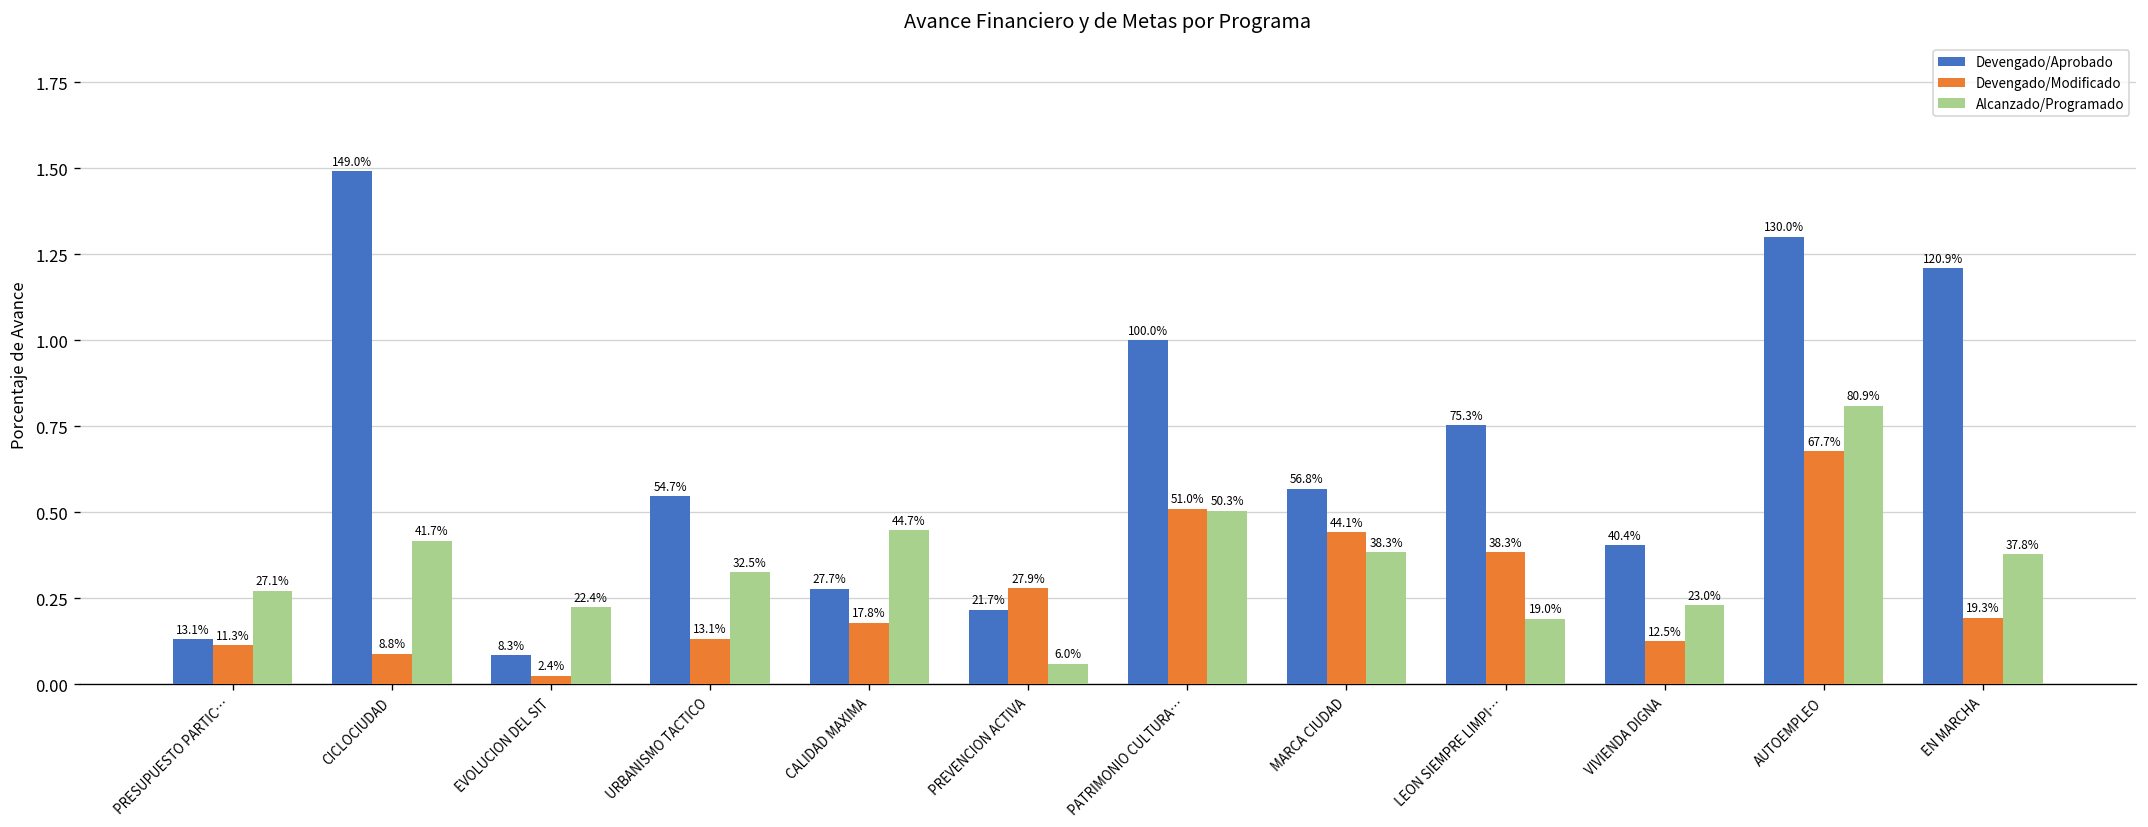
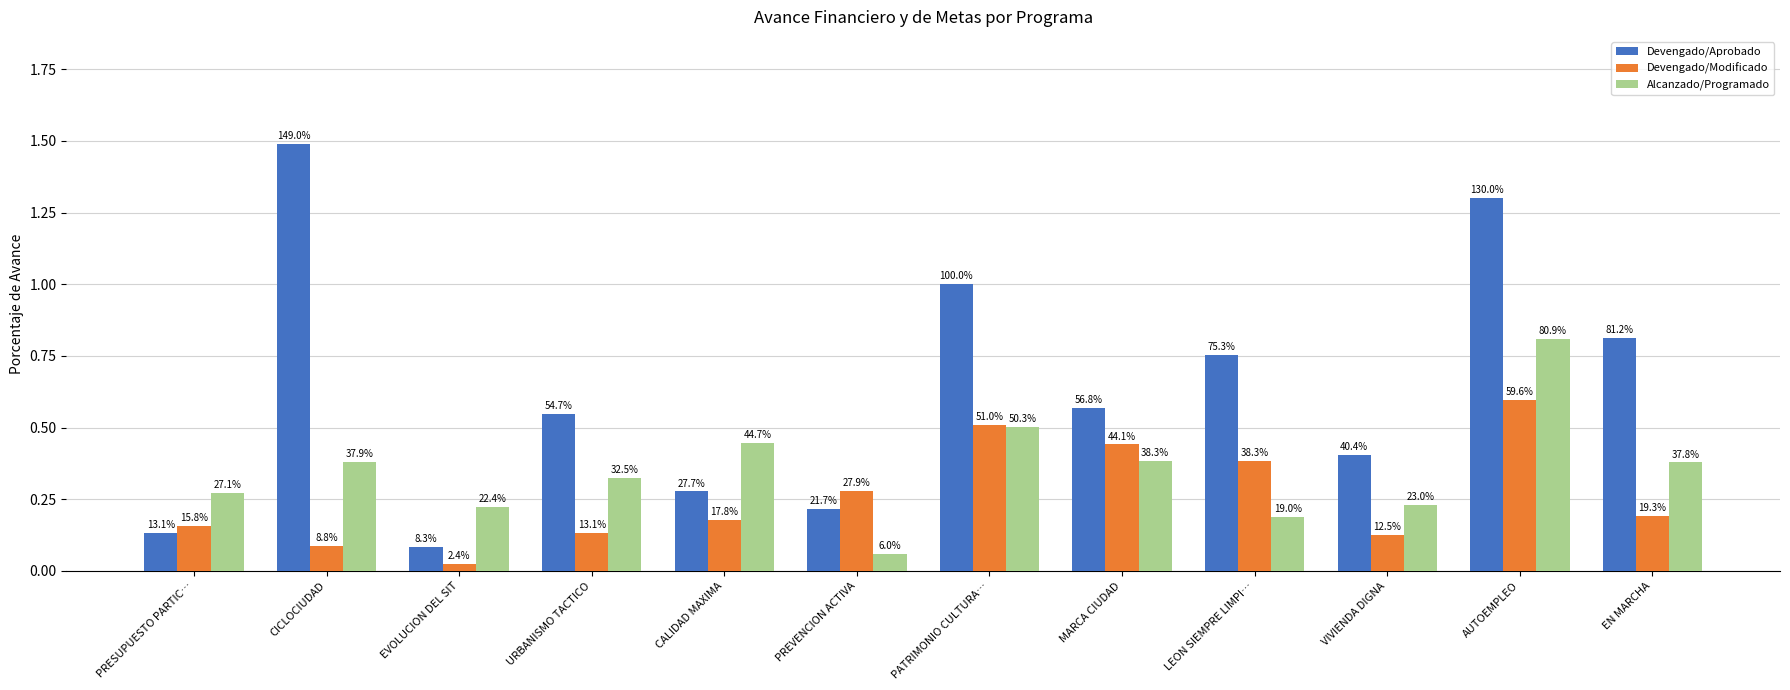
  {
    "Devengado/Aprobado": {
      "PRESUPUESTO PARTIC…": "13.1%",
      "CICLOCIUDAD": "149.0%",
      "EVOLUCION DEL SIT": "8.3%",
      "URBANISMO TACTICO": "54.7%",
      "CALIDAD MAXIMA": "27.7%",
      "PREVENCION ACTIVA": "21.7%",
      "PATRIMONIO CULTURA…": "100.0%",
      "MARCA CIUDAD": "56.8%",
      "LEON SIEMPRE LIMPI…": "75.3%",
      "VIVIENDA DIGNA": "40.4%",
      "AUTOEMPLEO": "130.0%",
-     "EN MARCHA": "120.9%"
+     "EN MARCHA": "81.2%"
    },
    "Devengado/Modificado": {
-     "PRESUPUESTO PARTIC…": "11.3%",
+     "PRESUPUESTO PARTIC…": "15.8%",
      "CICLOCIUDAD": "8.8%",
      "EVOLUCION DEL SIT": "2.4%",
      "URBANISMO TACTICO": "13.1%",
      "CALIDAD MAXIMA": "17.8%",
      "PREVENCION ACTIVA": "27.9%",
      "PATRIMONIO CULTURA…": "51.0%",
      "MARCA CIUDAD": "44.1%",
      "LEON SIEMPRE LIMPI…": "38.3%",
      "VIVIENDA DIGNA": "12.5%",
-     "AUTOEMPLEO": "67.7%",
+     "AUTOEMPLEO": "59.6%",
      "EN MARCHA": "19.3%"
    },
    "Alcanzado/Programado": {
      "PRESUPUESTO PARTIC…": "27.1%",
-     "CICLOCIUDAD": "41.7%",
+     "CICLOCIUDAD": "37.9%",
      "EVOLUCION DEL SIT": "22.4%",
      "URBANISMO TACTICO": "32.5%",
      "CALIDAD MAXIMA": "44.7%",
      "PREVENCION ACTIVA": "6.0%",
      "PATRIMONIO CULTURA…": "50.3%",
      "MARCA CIUDAD": "38.3%",
      "LEON SIEMPRE LIMPI…": "19.0%",
      "VIVIENDA DIGNA": "23.0%",
      "AUTOEMPLEO": "80.9%",
      "EN MARCHA": "37.8%"
    }
  }
